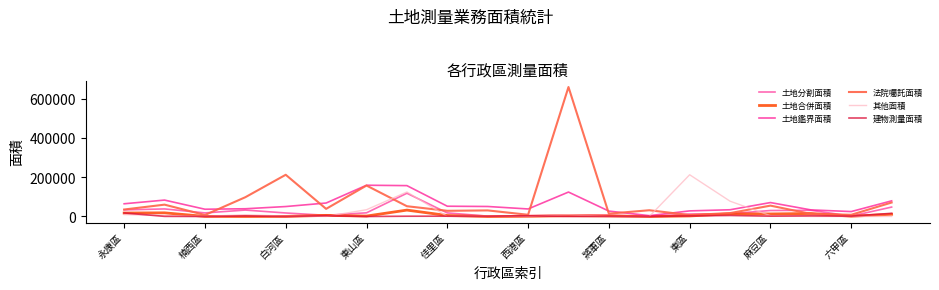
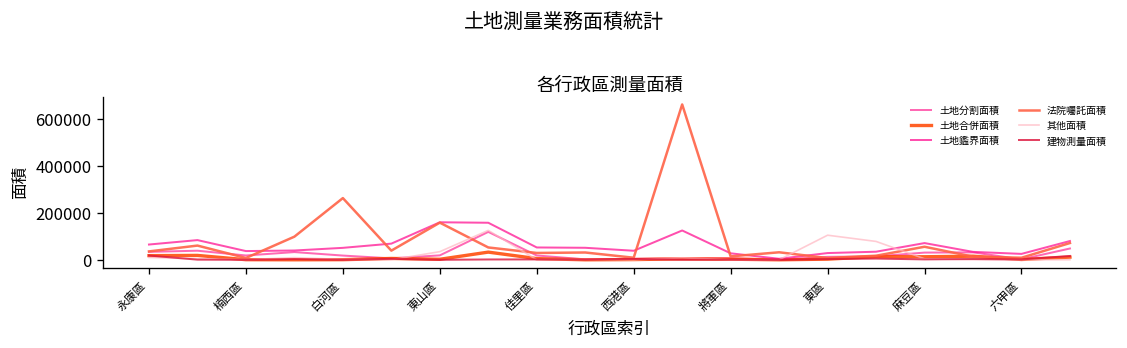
  {
    "法院囑託面積": {
-     "白河區": 210000,
+     "白河區": 260000,
      "麻豆區": 60000
    },
    "其他面積": {
      "東山區": 30000,
-     "東區": 210000
+     "東區": 100000
    }
  }
